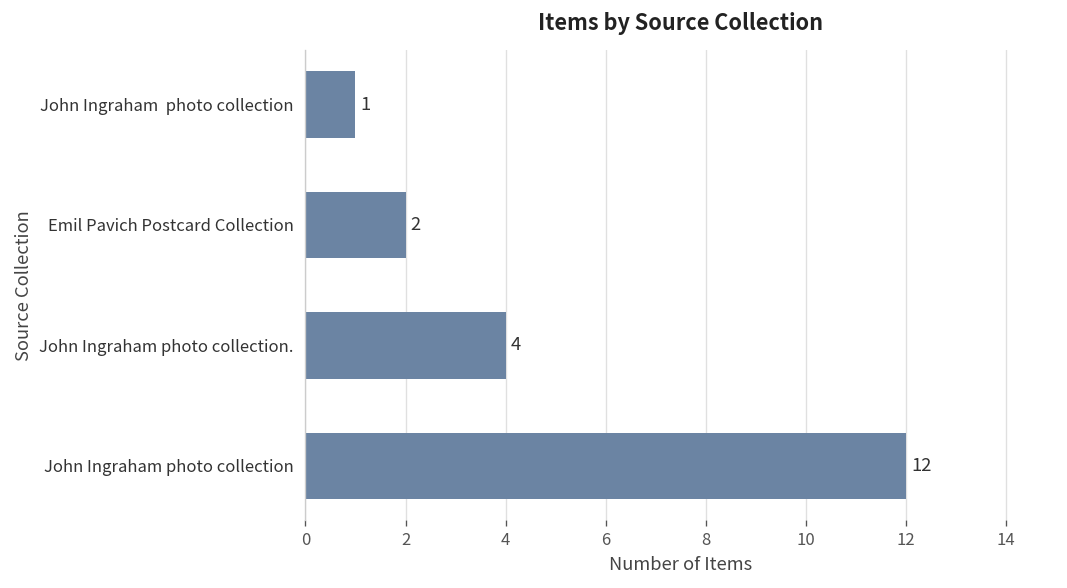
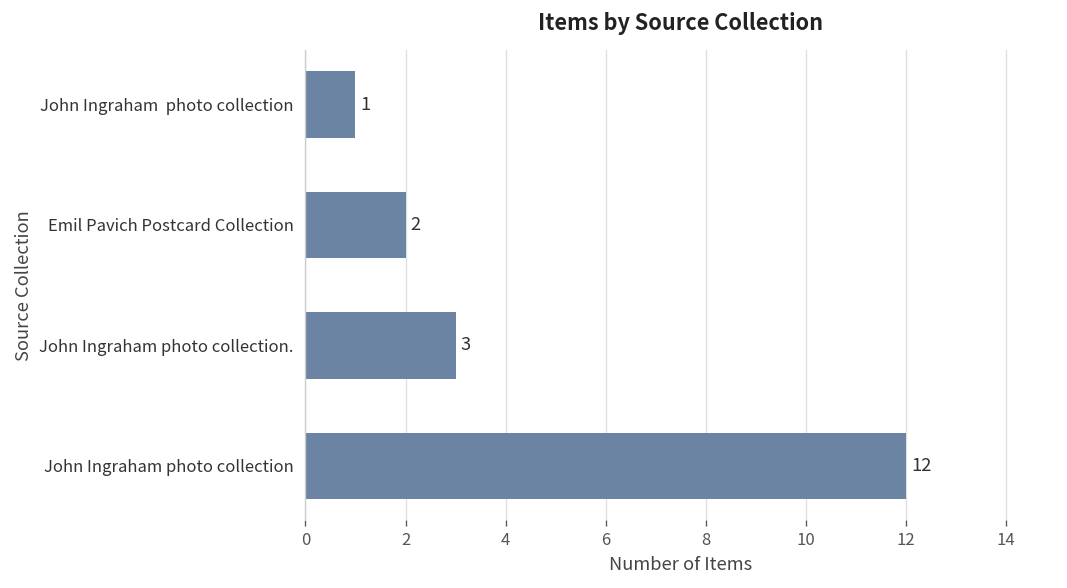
  {
    "Emil Pavich Postcard Collection": 2,
-   "John Ingraham photo collection.": 4
+   "John Ingraham photo collection.": 3
  }
